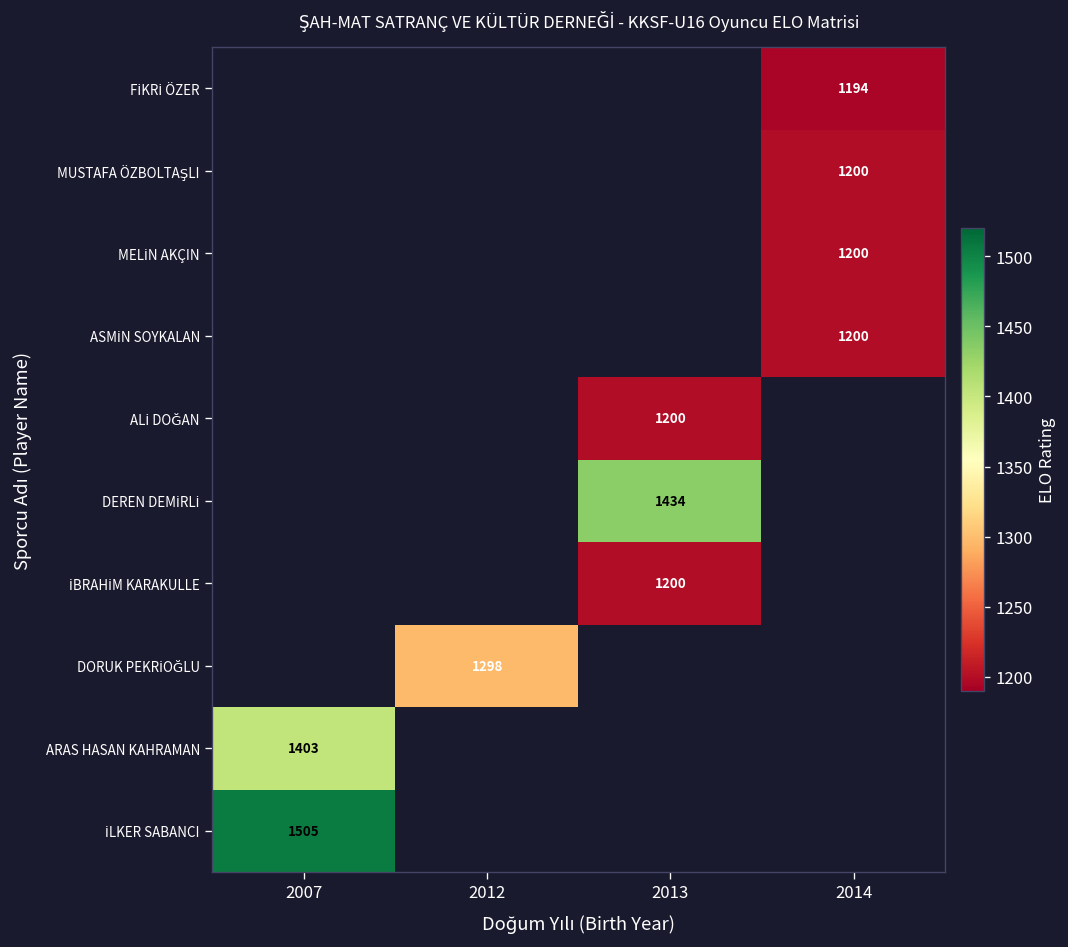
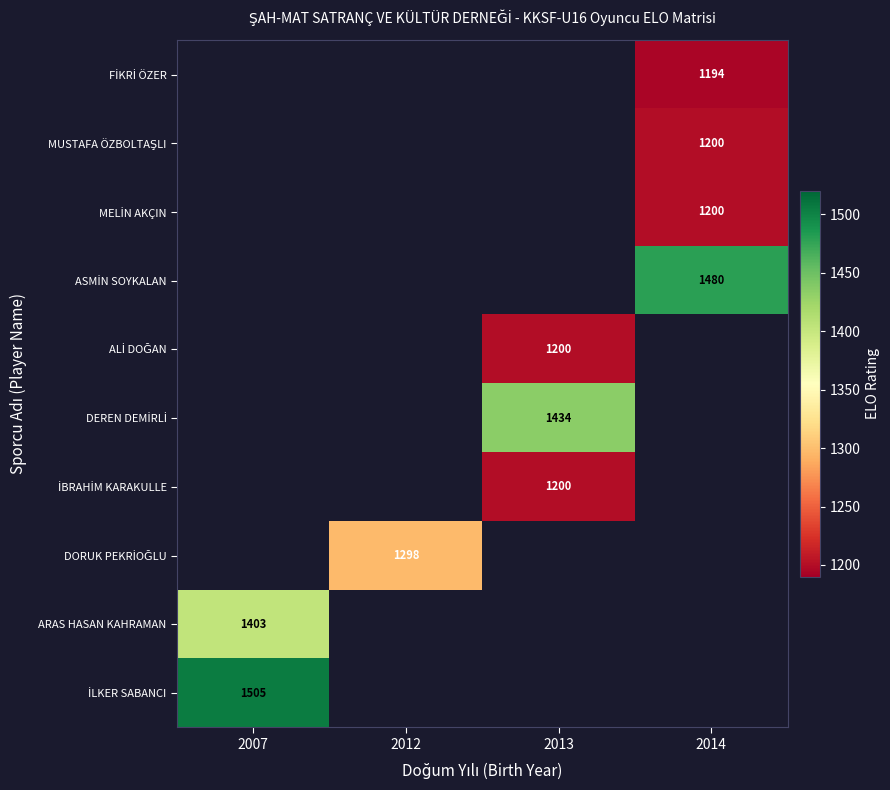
  {
    "FİKRİ ÖZER": {
      "2014": 1194
    },
    "MUSTAFA ÖZBOLTAŞLI": {
      "2014": 1200
    },
    "MELİN AKÇIN": {
      "2014": 1200
    },
    "ASMİN SOYKALAN": {
-     "2014": 1200
+     "2014": 1480
    },
    "ALİ DOĞAN": {
      "2013": 1200
    },
    "DEREN DEMİRLİ": {
      "2013": 1434
    },
    "İBRAHİM KARAKULLE": {
      "2013": 1200
    },
    "DORUK PEKRİOĞLU": {
      "2012": 1298
    },
    "ARAS HASAN KAHRAMAN": {
      "2007": 1403
    },
    "İLKER SABANCI": {
      "2007": 1505
    }
  }
